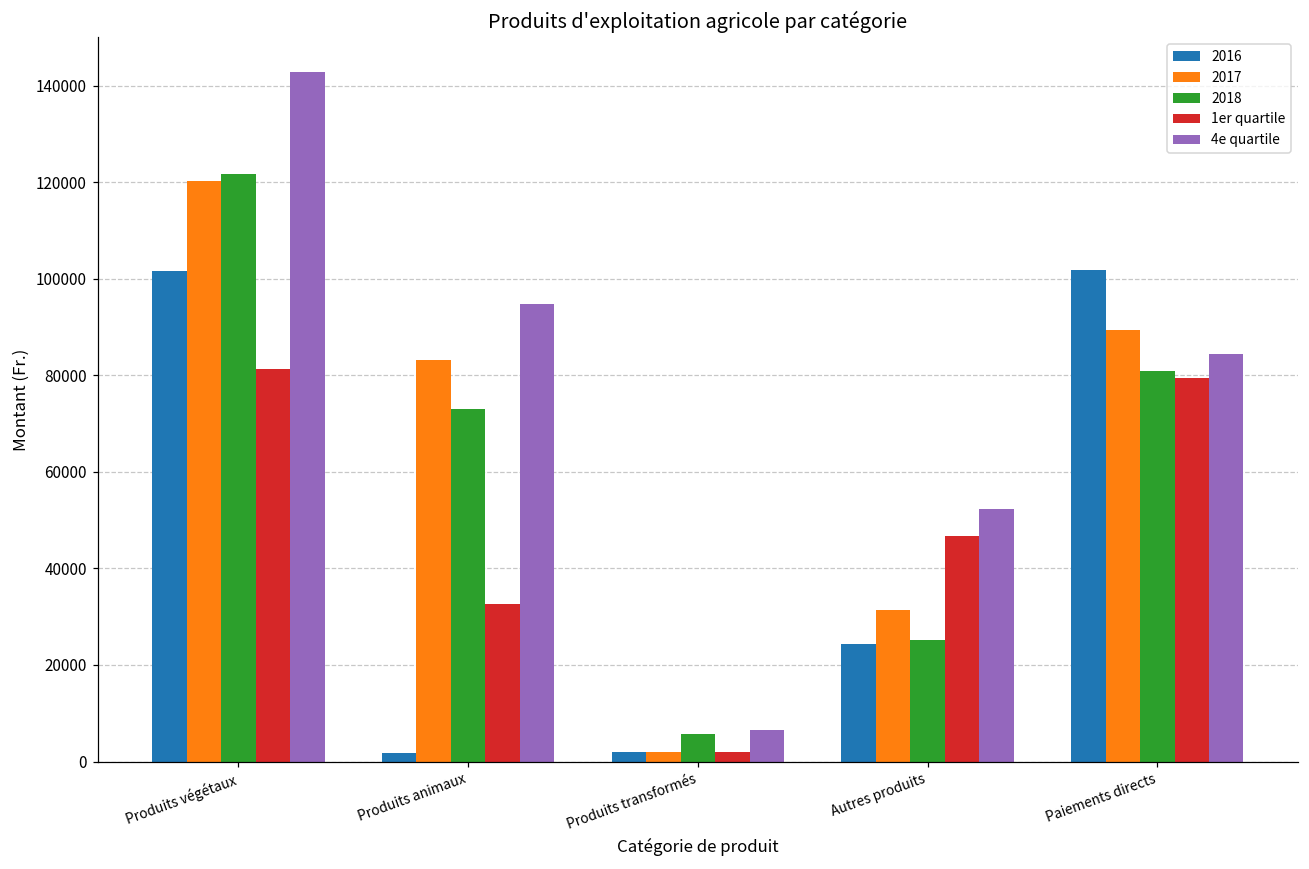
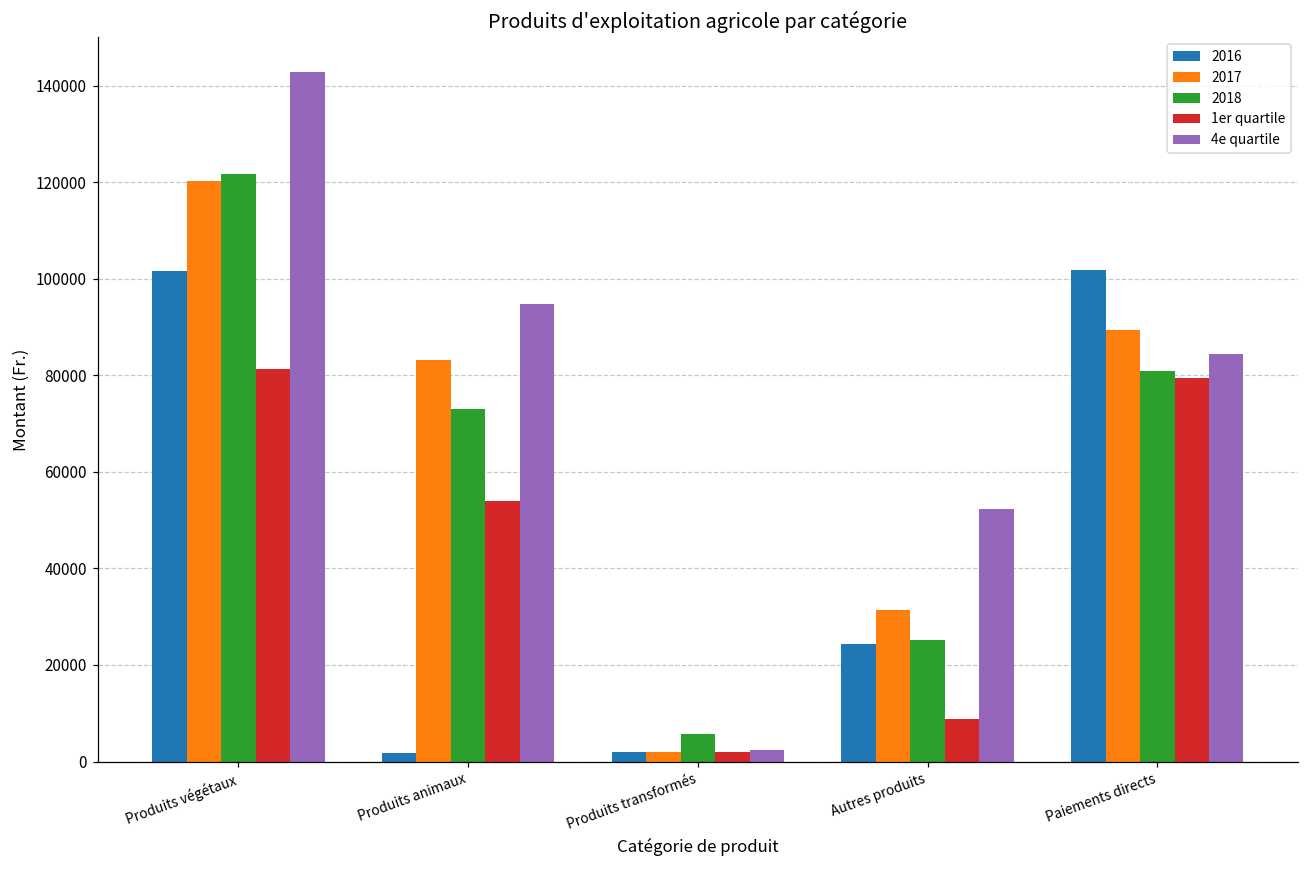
  {
    "2016": {
      "Produits végétaux": 102000,
      "Produits animaux": 2000,
      "Produits transformés": 2000,
      "Autres produits": 24000,
      "Paiements directs": 102000
    },
    "2017": {
      "Produits végétaux": 120000,
      "Produits animaux": 83000,
      "Produits transformés": 2000,
      "Autres produits": 31000,
      "Paiements directs": 89000
    },
    "2018": {
      "Produits végétaux": 122000,
      "Produits animaux": 73000,
      "Produits transformés": 6000,
      "Autres produits": 25000,
      "Paiements directs": 81000
    },
    "1er quartile": {
      "Produits végétaux": 81000,
-     "Produits animaux": 33000,
+     "Produits animaux": 54000,
      "Produits transformés": 2000,
-     "Autres produits": 47000,
+     "Autres produits": 9000,
      "Paiements directs": 80000
    },
    "4e quartile": {
      "Produits végétaux": 143000,
      "Produits animaux": 95000,
-     "Produits transformés": 7000,
+     "Produits transformés": 2000,
      "Autres produits": 52000,
      "Paiements directs": 84000
    }
  }
